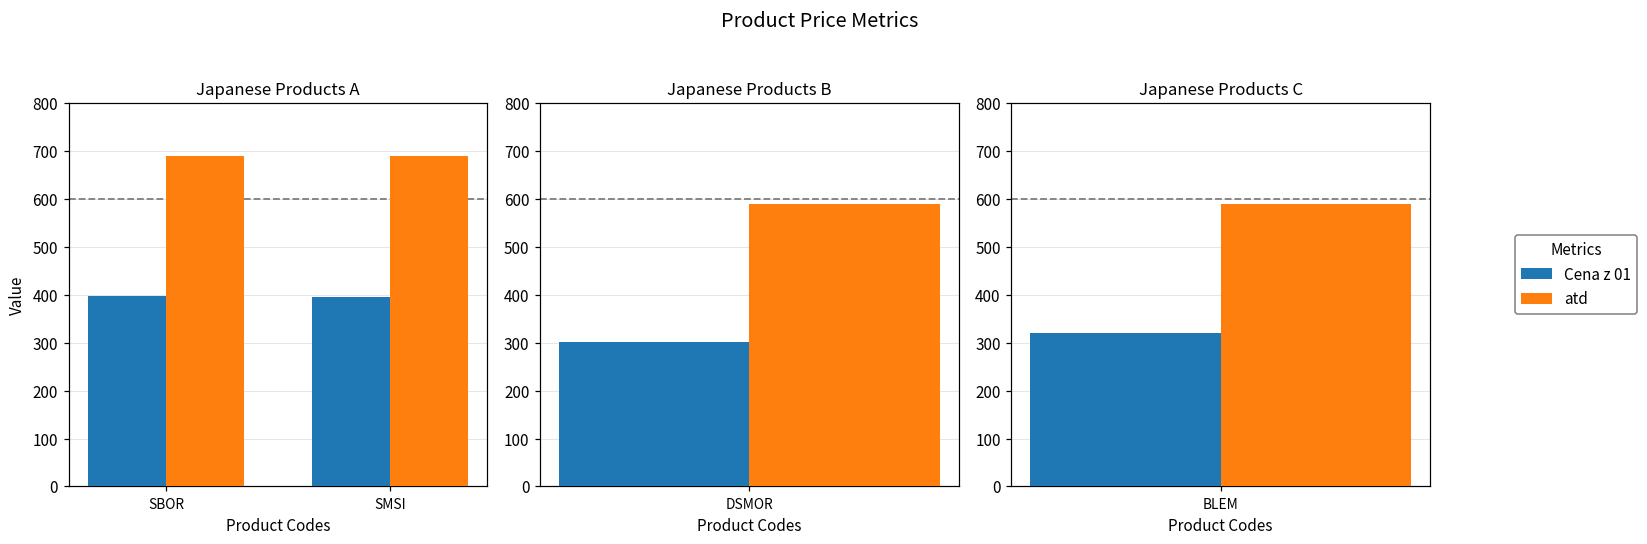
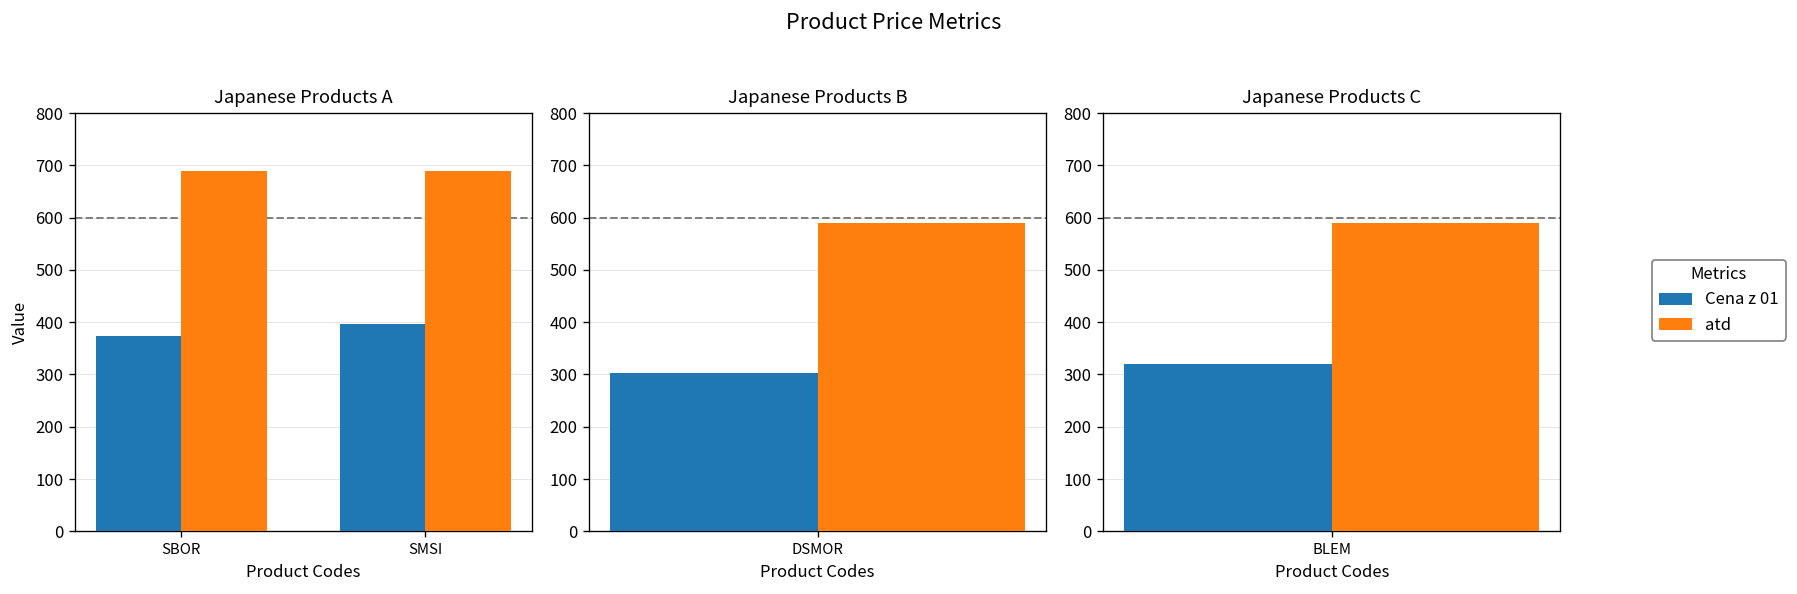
  {
    "Japanese Products A": {
      "Cena z 01": {
-       "SBOR": 400,
+       "SBOR": 370,
        "SMSI": 400
      },
      "atd": {
        "SBOR": 690,
        "SMSI": 690
      }
    }
  }
